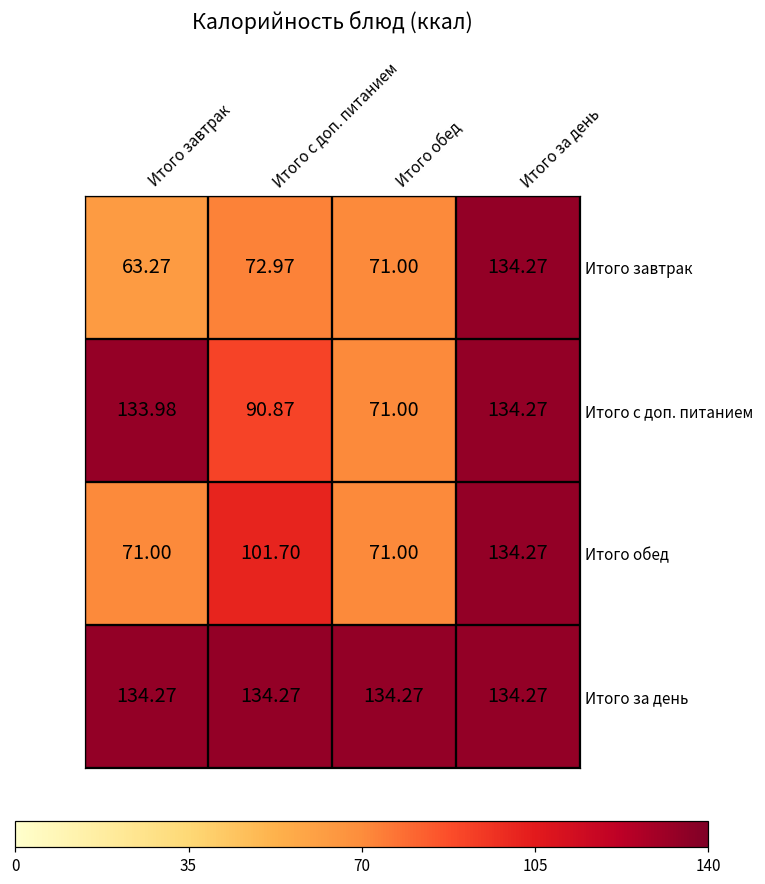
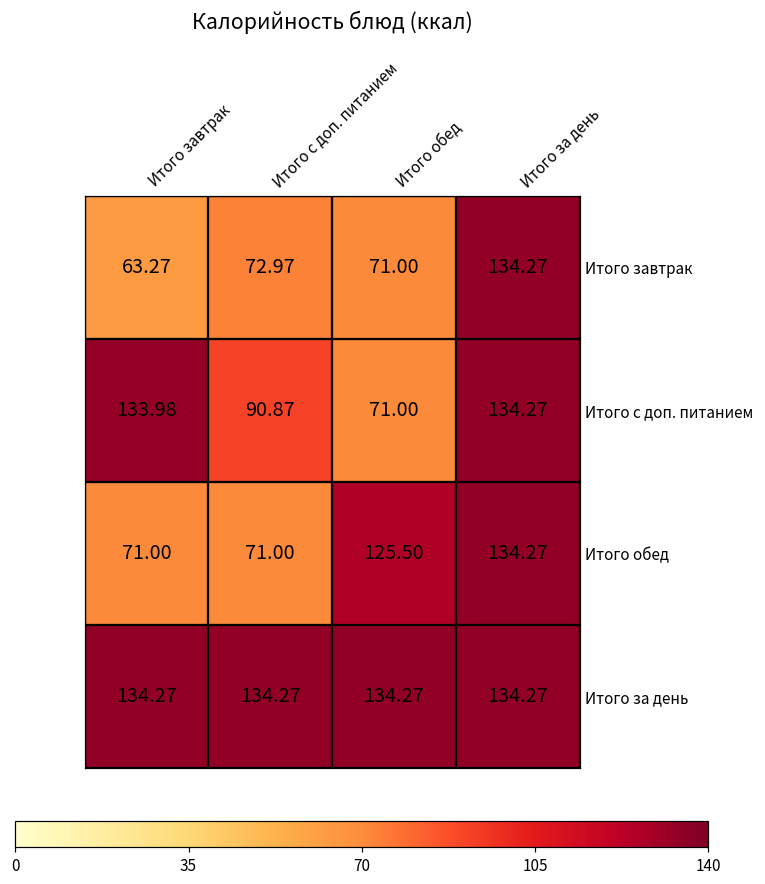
  {
    "Итого завтрак": {
      "Итого завтрак": 63.27,
      "Итого с доп. питанием": 72.97,
      "Итого обед": 71.00,
      "Итого за день": 134.27
    },
    "Итого с доп. питанием": {
      "Итого завтрак": 133.98,
      "Итого с доп. питанием": 90.87,
      "Итого обед": 71.00,
      "Итого за день": 134.27
    },
    "Итого обед": {
      "Итого завтрак": 71.00,
-     "Итого с доп. питанием": 101.70,
-     "Итого обед": 71.00,
+     "Итого с доп. питанием": 71.00,
+     "Итого обед": 125.50,
      "Итого за день": 134.27
    },
    "Итого за день": {
      "Итого завтрак": 134.27,
      "Итого с доп. питанием": 134.27,
      "Итого обед": 134.27,
      "Итого за день": 134.27
    }
  }
